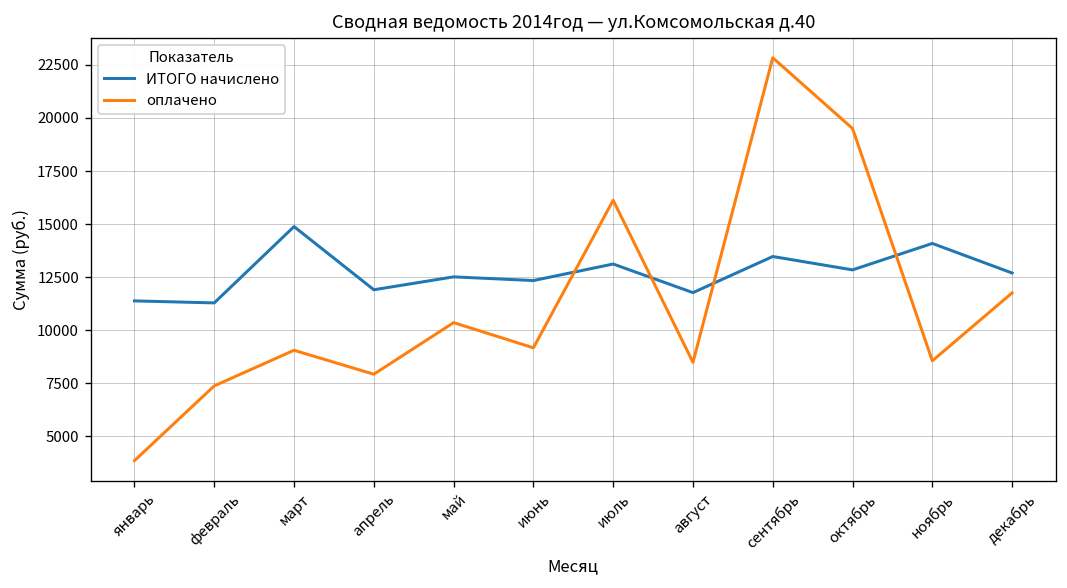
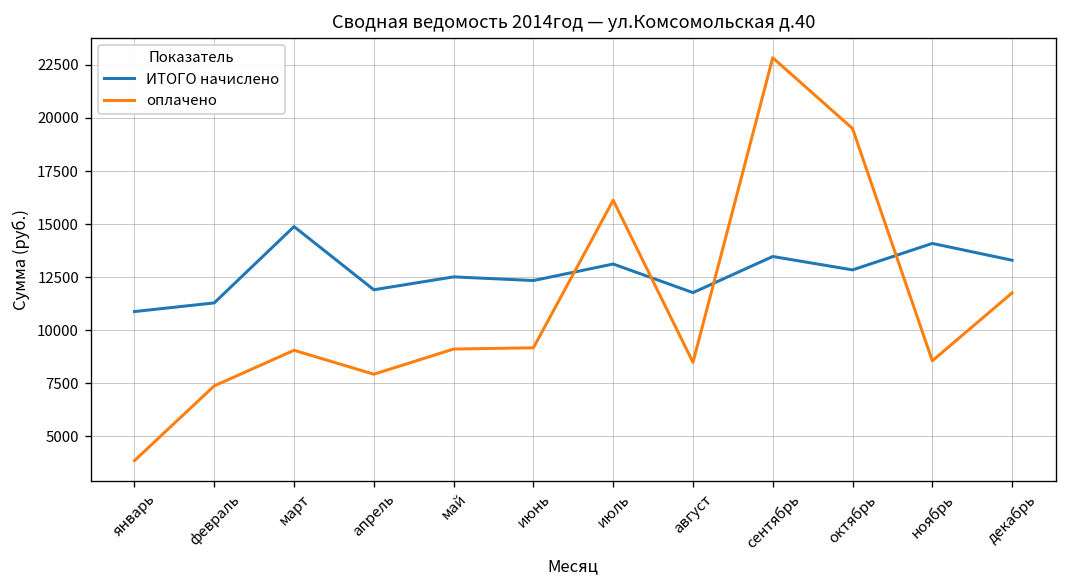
  {
    "ИТОГО начислено": {
-     "январь": 11400,
+     "январь": 10900,
      "февраль": 11300,
      "март": 14900,
      "апрель": 11900,
      "май": 12500,
      "июнь": 12300,
      "июль": 13100,
      "август": 11800,
      "сентябрь": 13500,
      "октябрь": 12800,
      "ноябрь": 14100,
-     "декабрь": 12700
+     "декабрь": 13300
    },
    "оплачено": {
      "январь": 3900,
      "февраль": 7400,
      "март": 9100,
      "апрель": 7900,
-     "май": 10400,
+     "май": 9100,
      "июнь": 9200,
      "июль": 16100,
      "август": 8500,
      "сентябрь": 22800,
      "октябрь": 19500,
      "ноябрь": 8600,
      "декабрь": 11800
    }
  }
